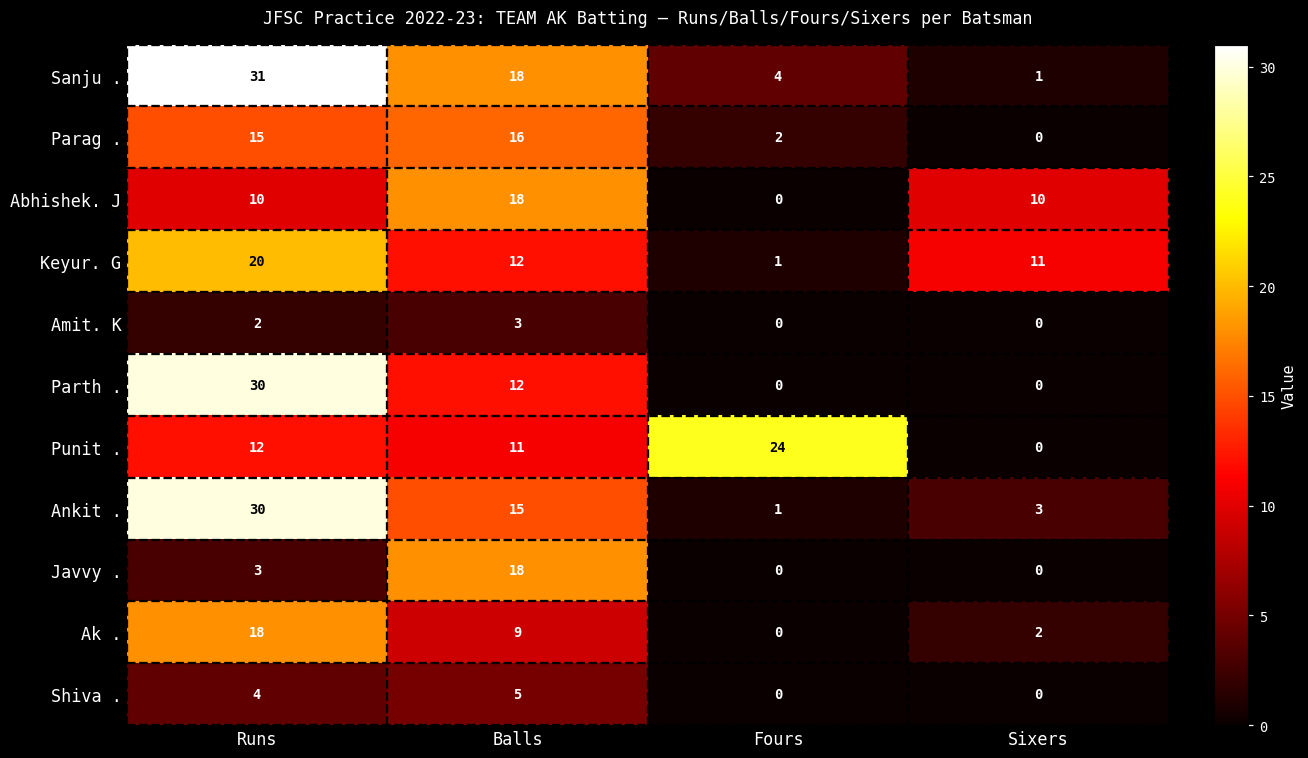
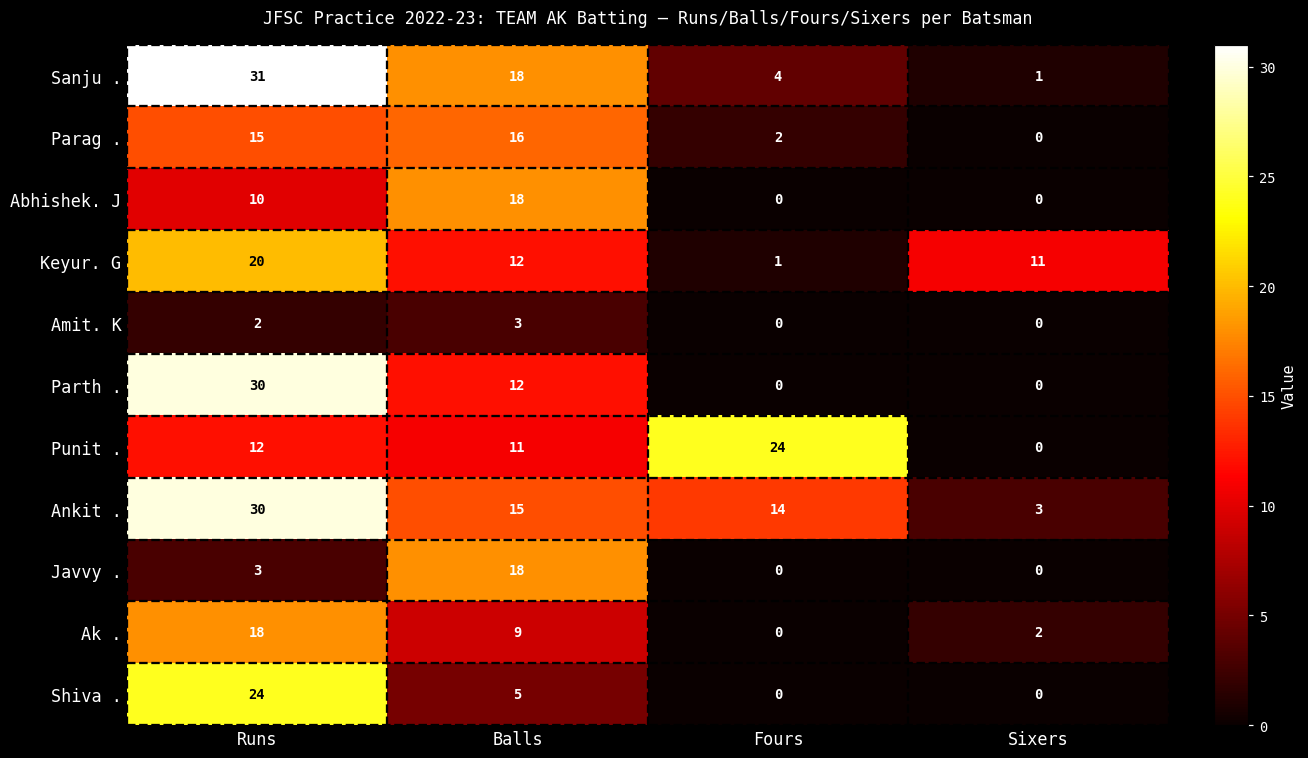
  {
    "Sanju .": {
      "Runs": 31,
      "Balls": 18,
      "Fours": 4,
      "Sixers": 1
    },
    "Parag .": {
      "Runs": 15,
      "Balls": 16,
      "Fours": 2,
      "Sixers": 0
    },
    "Abhishek. J": {
      "Runs": 10,
      "Balls": 18,
      "Fours": 0,
-     "Sixers": 10
+     "Sixers": 0
    },
    "Keyur. G": {
      "Runs": 20,
      "Balls": 12,
      "Fours": 1,
      "Sixers": 11
    },
    "Amit. K": {
      "Runs": 2,
      "Balls": 3,
      "Fours": 0,
      "Sixers": 0
    },
    "Parth .": {
      "Runs": 30,
      "Balls": 12,
      "Fours": 0,
      "Sixers": 0
    },
    "Punit .": {
      "Runs": 12,
      "Balls": 11,
      "Fours": 24,
      "Sixers": 0
    },
    "Ankit .": {
      "Runs": 30,
      "Balls": 15,
-     "Fours": 1,
+     "Fours": 14,
      "Sixers": 3
    },
    "Javvy .": {
      "Runs": 3,
      "Balls": 18,
      "Fours": 0,
      "Sixers": 0
    },
    "Ak .": {
      "Runs": 18,
      "Balls": 9,
      "Fours": 0,
      "Sixers": 2
    },
    "Shiva .": {
-     "Runs": 4,
+     "Runs": 24,
      "Balls": 5,
      "Fours": 0,
      "Sixers": 0
    }
  }
